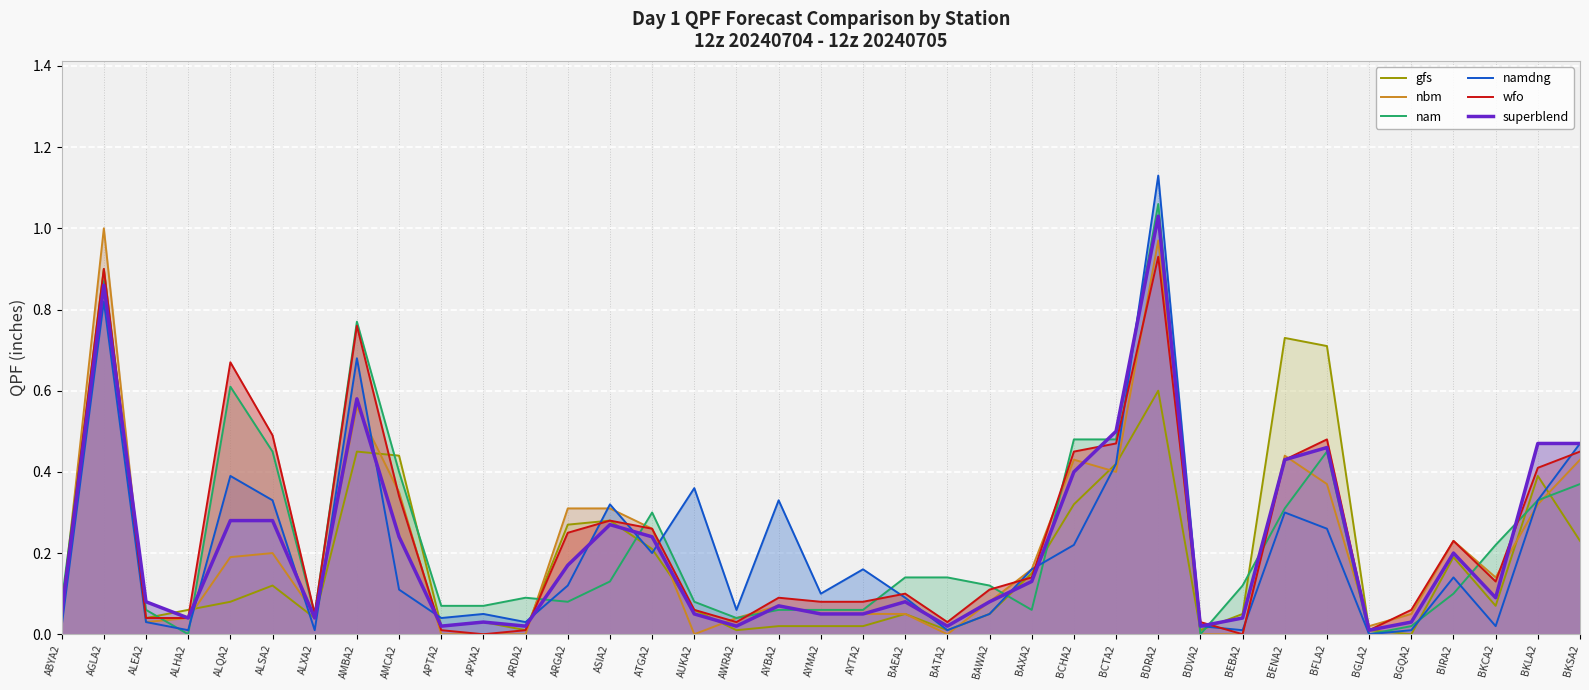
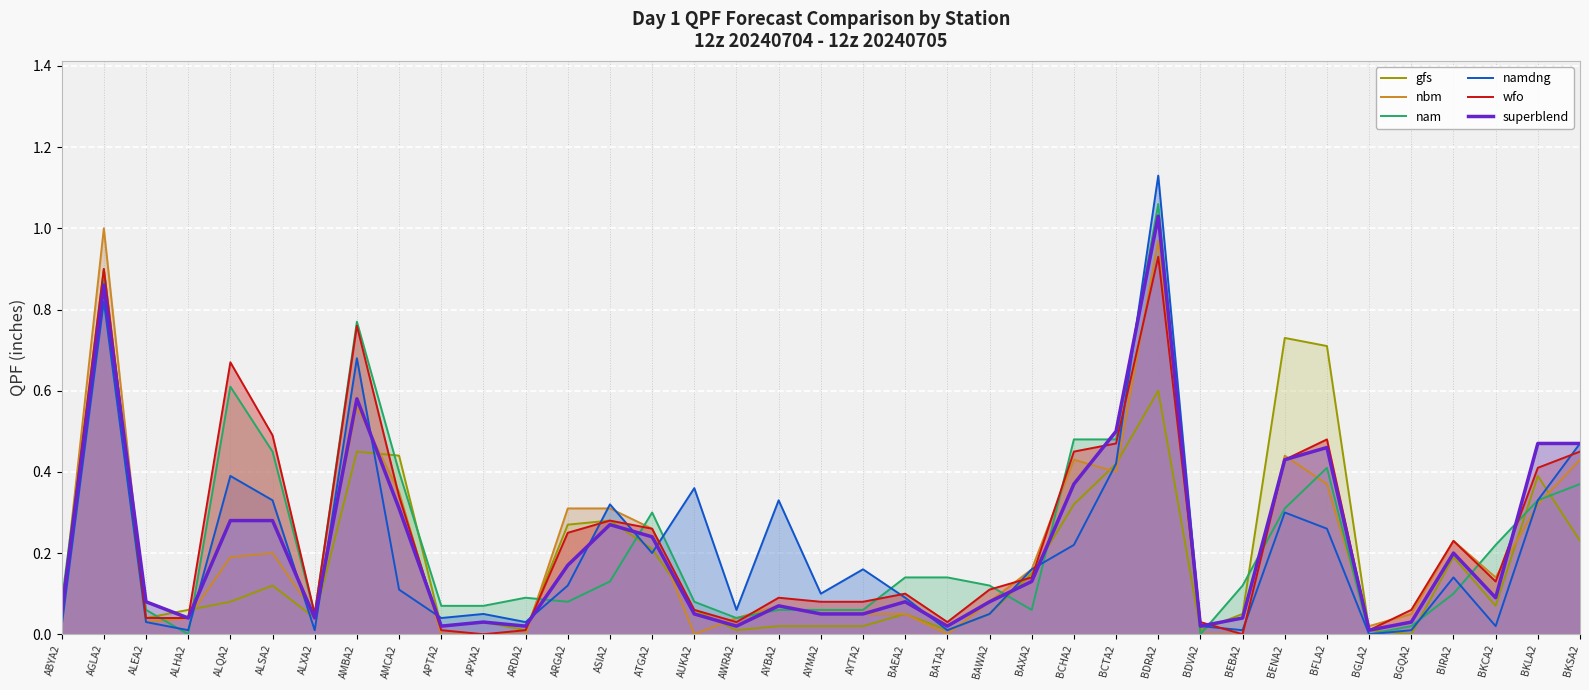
  {
    "gfs": {
      "ALHA2": 0.06,
      "ALQA2": 0.08,
      "ALSA2": 0.12,
      "AMBA2": 0.45,
      "AMCA2": 0.44,
      "ARGA2": 0.27,
      "ATGA2": 0.21,
      "AWRA2": 0.01,
      "AYBA2": 0.02,
      "AYMA2": 0.02,
      "AYTA2": 0.02,
      "BAXA2": 0.15,
      "BCHA2": 0.32,
      "BDRA2": 0.60,
      "BDVA2": 0.01,
      "BEBA2": 0.05,
      "BENA2": 0.73,
      "BFLA2": 0.71,
      "BGQA2": 0.00,
      "BIRA2": 0.19,
      "BKCA2": 0.07,
      "BKLA2": 0.39,
      "BKSA2": 0.23
    },
    "nbm": {
      "AGLA2": 1.00,
      "ALQA2": 0.19,
      "ALSA2": 0.20,
      "AMBA2": 0.56,
      "AMCA2": 0.35,
      "APTA2": 0.00,
      "ARDA2": 0.00,
      "ARGA2": 0.31,
      "ASIA2": 0.31,
      "AUKA2": 0.00,
      "BATA2": 0.00,
      "BCHA2": 0.43,
      "BCTA2": 0.40,
      "BDRA2": 0.97,
      "BENA2": 0.44,
      "BFLA2": 0.37,
      "BGLA2": 0.02,
      "BGQA2": 0.05,
      "BKCA2": 0.14,
      "BKLA2": 0.32,
      "BKSA2": 0.43
    },
    "nam": {
      "ABYA2": 0.08,
      "AGLA2": 0.87,
      "ALEA2": 0.06,
      "ALHA2": 0.00,
      "ALQA2": 0.61,
      "ALSA2": 0.45,
      "AMBA2": 0.77,
      "AMCA2": 0.40,
      "APTA2": 0.07,
      "APXA2": 0.07,
      "ARDA2": 0.09,
      "ARGA2": 0.08,
      "ASIA2": 0.13,
      "ATGA2": 0.30,
      "AUKA2": 0.08,
      "AYBA2": 0.06,
      "AYMA2": 0.06,
      "AYTA2": 0.06,
      "BAEA2": 0.14,
      "BATA2": 0.14,
      "BAWA2": 0.12,
      "BAXA2": 0.06,
      "BCHA2": 0.48,
      "BCTA2": 0.48,
      "BDRA2": 1.06,
      "BEBA2": 0.12,
      "BENA2": 0.31,
-     "BFLA2": 0.45,
+     "BFLA2": 0.41,
      "BGQA2": 0.02,
      "BIRA2": 0.10,
      "BKCA2": 0.22,
      "BKSA2": 0.37
    },
    "namdng": {
      "ABYA2": 0.02,
      "AGLA2": 0.82,
      "ALHA2": 0.01,
      "ALQA2": 0.39,
      "ALSA2": 0.33,
      "ALXA2": 0.01,
      "AMBA2": 0.68,
      "AMCA2": 0.11,
      "APTA2": 0.04,
      "APXA2": 0.05,
      "ARDA2": 0.03,
      "ARGA2": 0.12,
      "ASIA2": 0.32,
      "ATGA2": 0.20,
      "AUKA2": 0.36,
      "AWRA2": 0.06,
      "AYBA2": 0.33,
      "AYMA2": 0.10,
      "AYTA2": 0.16,
      "BAEA2": 0.09,
      "BCHA2": 0.22,
      "BDRA2": 1.13,
      "BEBA2": 0.01,
      "BENA2": 0.30,
      "BFLA2": 0.26,
      "BGQA2": 0.01,
      "BIRA2": 0.14,
      "BKCA2": 0.02
    },
    "wfo": {
      "ALQA2": 0.67,
      "ALSA2": 0.49,
      "AMBA2": 0.76,
      "AMCA2": 0.34,
      "APTA2": 0.01,
      "ARGA2": 0.25,
      "AWRA2": 0.03,
      "AYBA2": 0.09,
      "AYMA2": 0.08,
      "AYTA2": 0.08,
      "BAEA2": 0.10,
      "BATA2": 0.03,
      "BAWA2": 0.11,
      "BAXA2": 0.14,
      "BCHA2": 0.45,
      "BCTA2": 0.47,
      "BDRA2": 0.93,
      "BDVA2": 0.03,
      "BFLA2": 0.48,
      "BGQA2": 0.06,
      "BKCA2": 0.13,
      "BKLA2": 0.41,
      "BKSA2": 0.45
    },
    "superblend": {
      "AGLA2": 0.86,
      "ALEA2": 0.08,
      "ALQA2": 0.28,
      "ALSA2": 0.28,
      "AMBA2": 0.58,
-     "AMCA2": 0.24,
+     "AMCA2": 0.31,
      "ARDA2": 0.02,
      "ARGA2": 0.17,
      "ASIA2": 0.27,
      "ATGA2": 0.24,
      "AUKA2": 0.05,
      "AWRA2": 0.02,
      "BAEA2": 0.08,
      "BATA2": 0.02,
      "BAXA2": 0.13,
-     "BCHA2": 0.40,
+     "BCHA2": 0.37,
      "BCTA2": 0.50,
      "BDRA2": 1.03,
      "BEBA2": 0.04,
      "BFLA2": 0.46,
      "BGQA2": 0.03,
      "BIRA2": 0.20,
      "BKCA2": 0.09,
      "BKLA2": 0.47
    }
  }
